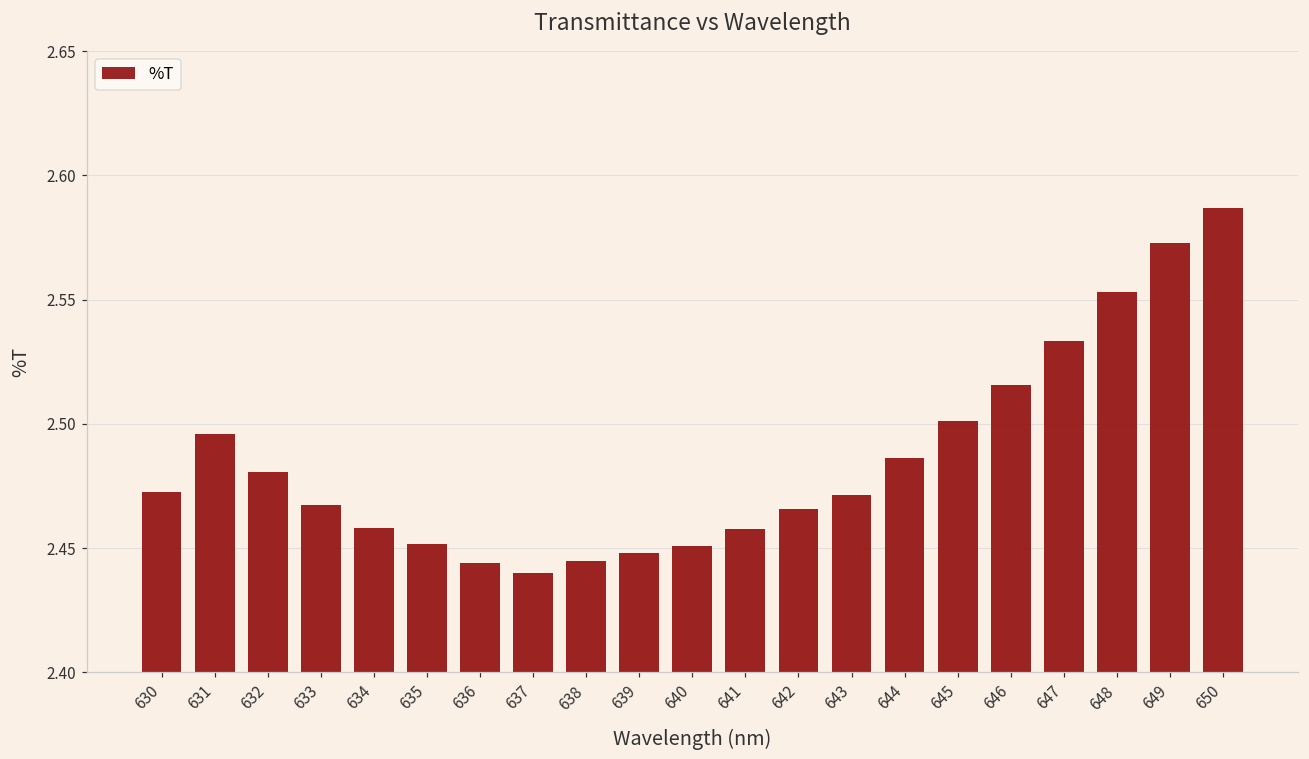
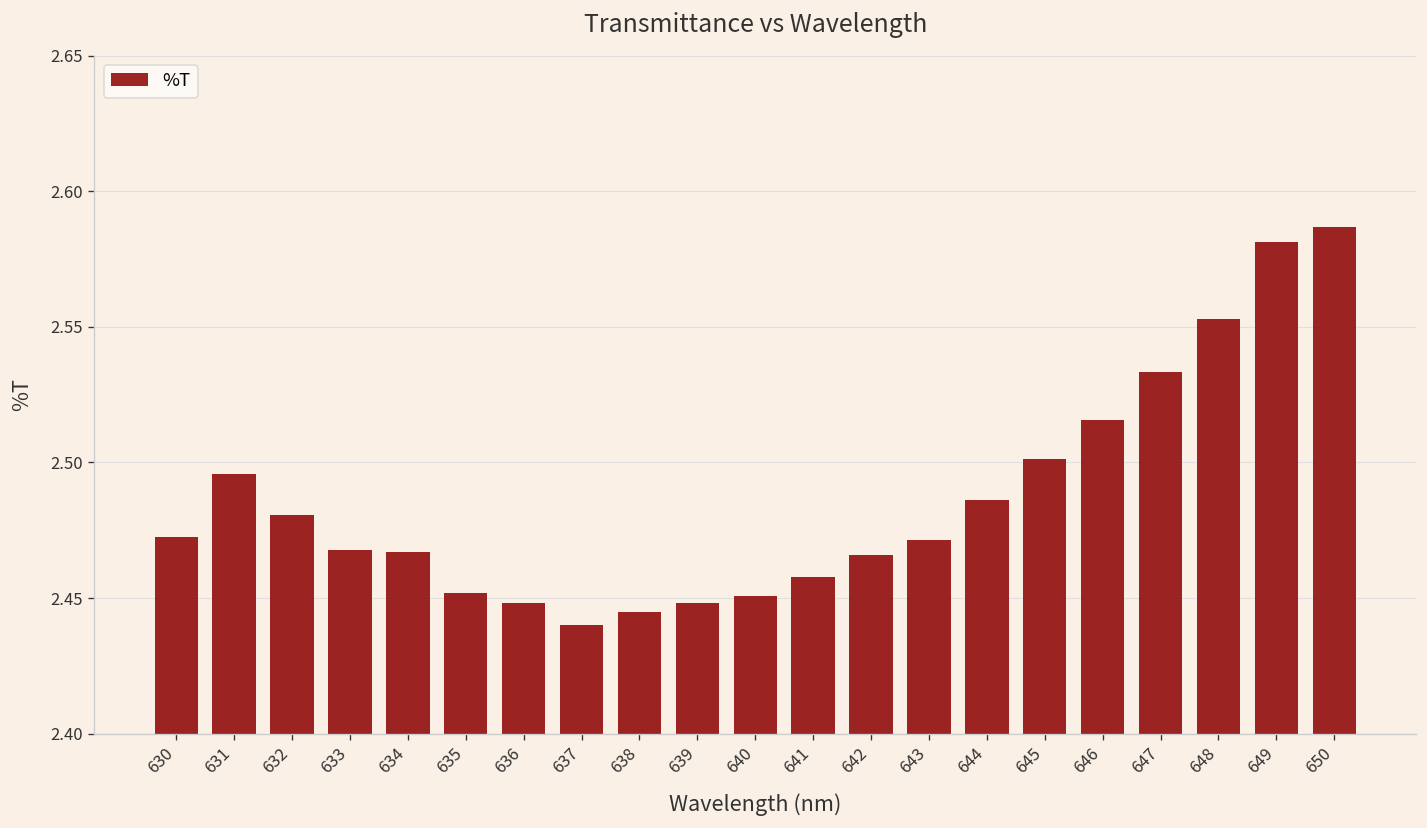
  {
    "630": 2.473,
    "631": 2.496,
    "632": 2.481,
    "633": 2.468,
-   "634": 2.458,
+   "634": 2.467,
    "635": 2.452,
-   "636": 2.444,
+   "636": 2.448,
    "637": 2.440,
    "638": 2.445,
    "639": 2.448,
    "640": 2.451,
    "641": 2.458,
    "642": 2.466,
    "643": 2.472,
    "644": 2.486,
    "645": 2.501,
    "646": 2.516,
    "647": 2.533,
    "648": 2.553,
-   "649": 2.573,
+   "649": 2.581,
    "650": 2.587
  }
